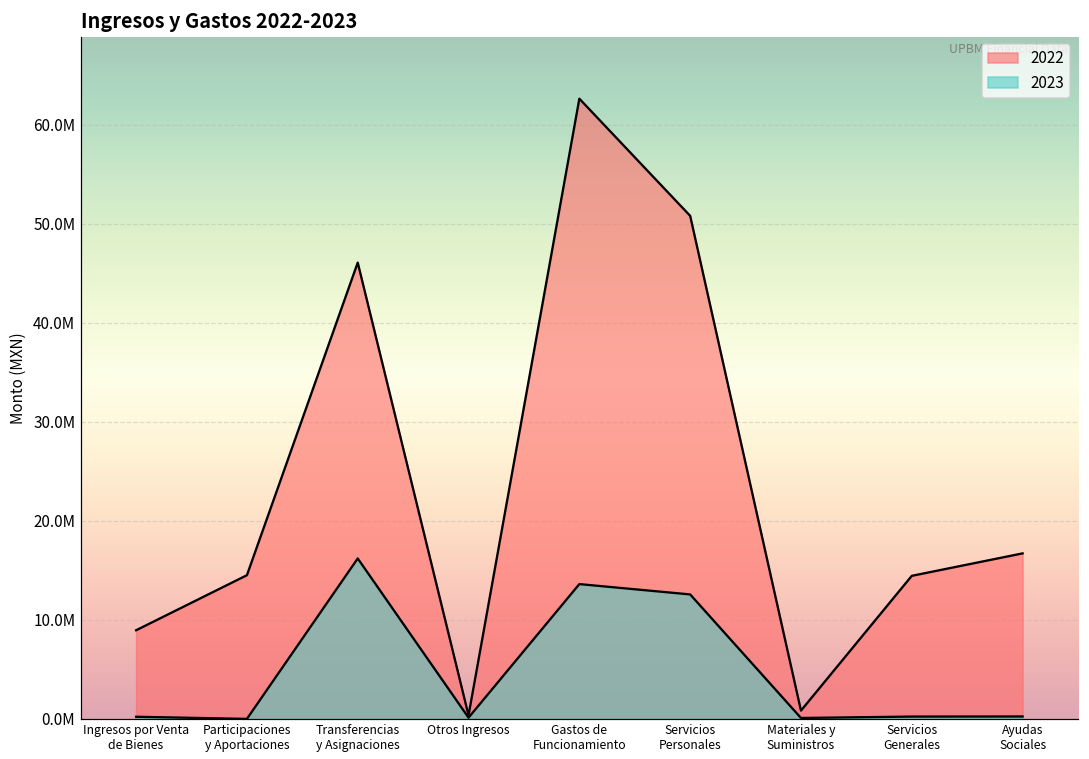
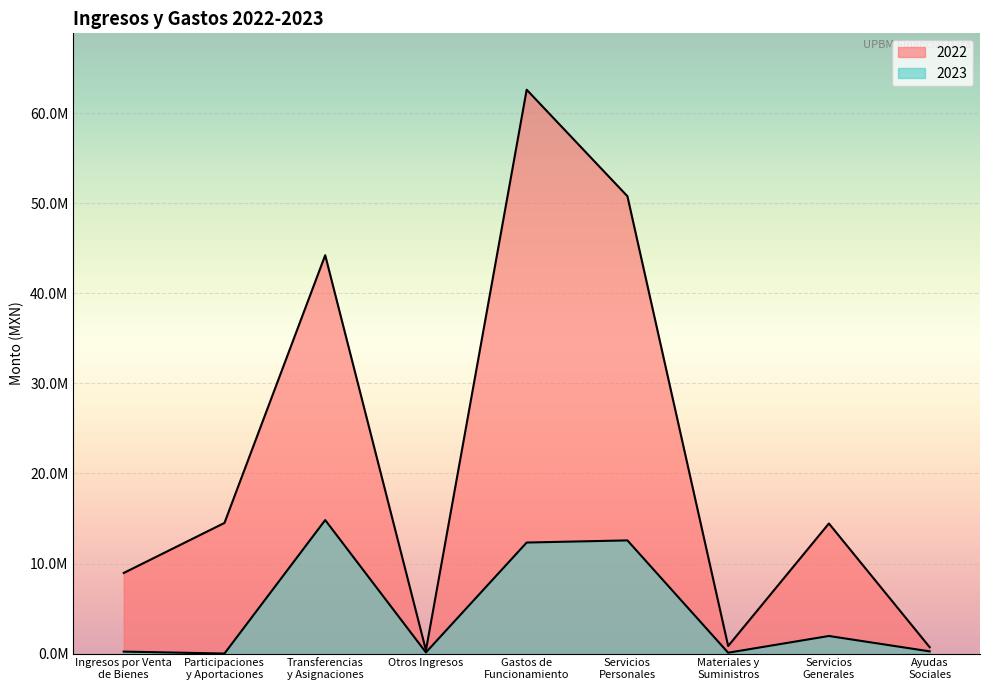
  {
    "2022": {
      "Ingresos por Venta de Bienes": 9000000,
      "Participaciones y Aportaciones": 15000000,
-     "Transferencias y Asignaciones": 46000000,
+     "Transferencias y Asignaciones": 44000000,
      "Gastos de Funcionamiento": 63000000,
      "Servicios Personales": 51000000,
      "Materiales y Suministros": 1000000,
      "Servicios Generales": 14000000,
-     "Ayudas Sociales": 17000000
+     "Ayudas Sociales": 1000000
    },
    "2023": {
      "Ingresos por Venta de Bienes": 0,
      "Participaciones y Aportaciones": 0,
-     "Transferencias y Asignaciones": 16000000,
-     "Gastos de Funcionamiento": 14000000,
+     "Transferencias y Asignaciones": 15000000,
+     "Gastos de Funcionamiento": 12000000,
      "Servicios Personales": 13000000,
      "Materiales y Suministros": 0,
-     "Servicios Generales": 0,
+     "Servicios Generales": 2000000,
      "Ayudas Sociales": 0
    }
  }
